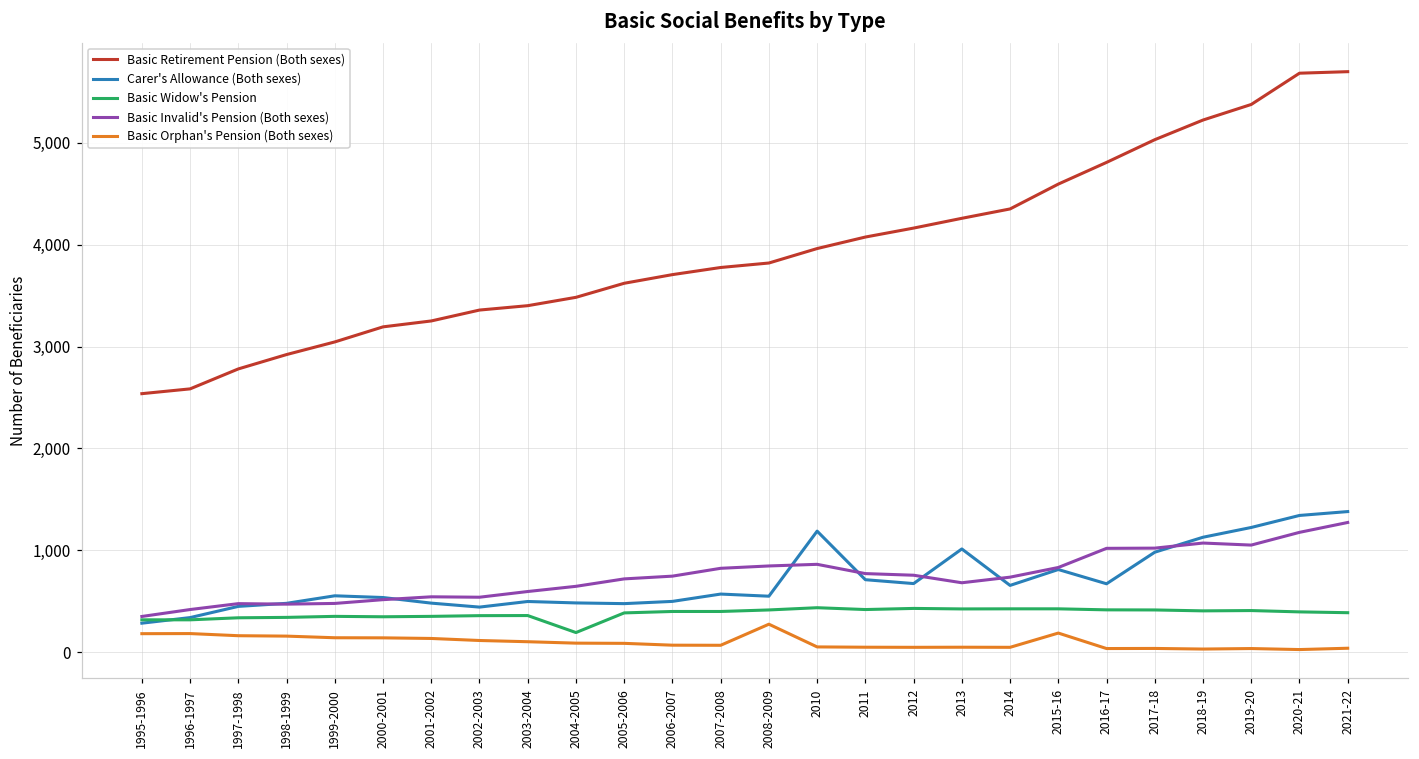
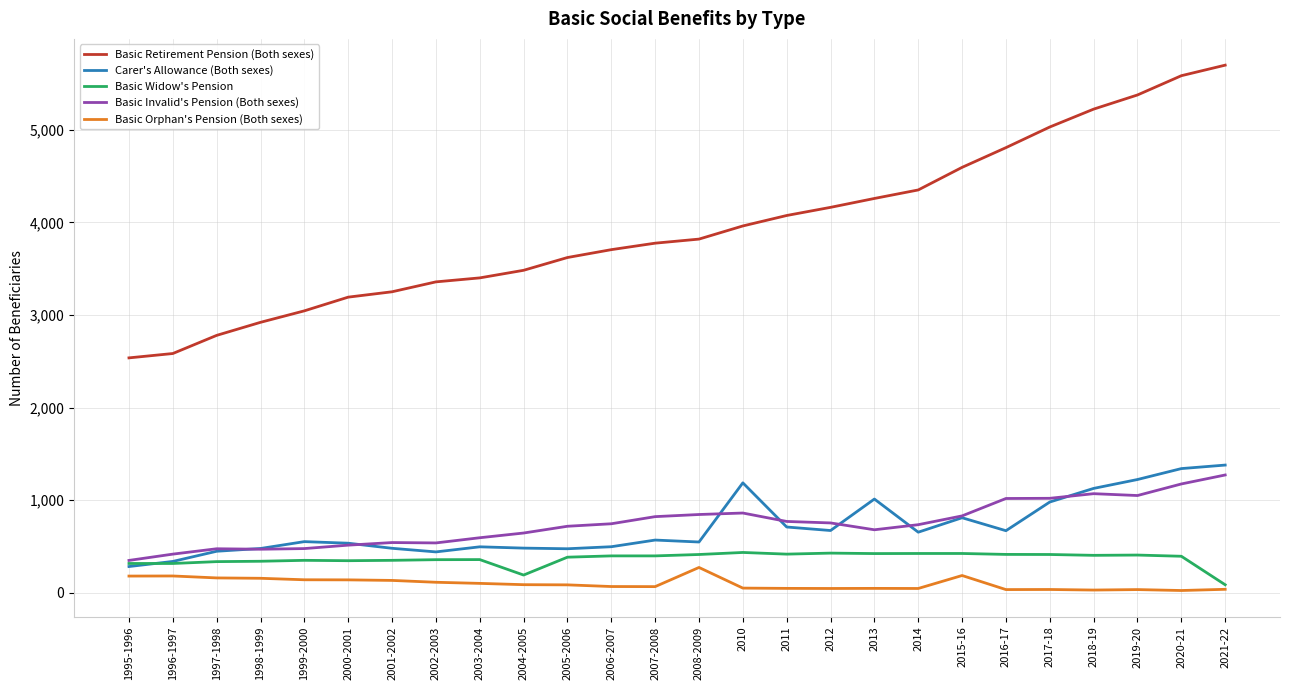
  {
    "Basic Retirement Pension (Both sexes)": {
      "1995-1996": "2,500",
      "1996-1997": "2,600",
      "1997-1998": "2,800",
      "1998-1999": "2,900",
      "1999-2000": "3,000",
      "2000-2001": "3,200",
      "2001-2002": "3,300",
      "2002-2003": "3,400",
      "2003-2004": "3,400",
      "2004-2005": "3,500",
      "2005-2006": "3,600",
      "2006-2007": "3,700",
      "2007-2008": "3,800",
      "2008-2009": "3,800",
      "2010": "4,000",
      "2011": "4,100",
      "2012": "4,200",
      "2013": "4,300",
      "2014": "4,400",
      "2015-16": "4,600",
      "2016-17": "4,800",
      "2017-18": "5,000",
      "2018-19": "5,200",
      "2019-20": "5,400",
-     "2020-21": "5,700",
+     "2020-21": "5,600",
      "2021-22": "5,700"
    },
    "Carer's Allowance (Both sexes)": {
      "1995-1996": "300",
      "1999-2000": "600",
      "2001-2002": "500",
      "2002-2003": "400",
      "2003-2004": "500",
      "2004-2005": "500",
      "2005-2006": "500",
      "2006-2007": "500",
      "2007-2008": "600",
      "2008-2009": "500",
      "2010": "1,200",
      "2011": "700",
      "2012": "700",
      "2013": "1,000",
      "2014": "700",
      "2016-17": "700",
      "2017-18": "1,000",
      "2018-19": "1,100",
      "2019-20": "1,200",
      "2020-21": "1,300",
      "2021-22": "1,400"
    },
    "Basic Widow's Pension": {
      "1995-1996": "300",
      "1997-1998": "300",
      "1998-1999": "300",
      "1999-2000": "400",
      "2000-2001": "300",
      "2001-2002": "400",
      "2002-2003": "400",
      "2003-2004": "400",
      "2004-2005": "200",
      "2005-2006": "400",
      "2006-2007": "400",
      "2007-2008": "400",
      "2008-2009": "400",
      "2010": "400",
      "2011": "400",
      "2012": "400",
      "2013": "400",
      "2014": "400",
      "2015-16": "400",
      "2016-17": "400",
      "2017-18": "400",
      "2018-19": "400",
      "2019-20": "400",
      "2020-21": "400",
-     "2021-22": "400"
+     "2021-22": "100"
    },
    "Basic Invalid's Pension (Both sexes)": {
      "1995-1996": "300",
      "1996-1997": "400",
      "1999-2000": "500",
      "2001-2002": "500",
      "2002-2003": "500",
      "2003-2004": "600",
      "2004-2005": "600",
      "2005-2006": "700",
      "2006-2007": "700",
      "2007-2008": "800",
      "2008-2009": "800",
      "2010": "900",
      "2011": "800",
      "2012": "800",
      "2013": "700",
      "2014": "700",
      "2016-17": "1,000",
      "2017-18": "1,000",
      "2018-19": "1,100",
      "2019-20": "1,100",
      "2020-21": "1,200",
      "2021-22": "1,300"
    },
    "Basic Orphan's Pension (Both sexes)": {
      "1995-1996": "200",
      "1996-1997": "200",
      "1997-1998": "200",
      "1998-1999": "200",
      "1999-2000": "100",
      "2000-2001": "100",
      "2001-2002": "100",
      "2002-2003": "100",
      "2003-2004": "100",
      "2004-2005": "100",
      "2005-2006": "100",
      "2006-2007": "100",
      "2007-2008": "100",
      "2008-2009": "300",
      "2010": "100",
      "2011": "0",
      "2012": "0",
      "2013": "0",
      "2014": "0",
      "2015-16": "200",
      "2016-17": "0",
      "2017-18": "0",
      "2018-19": "0",
      "2019-20": "0",
      "2020-21": "0",
      "2021-22": "0"
    }
  }
